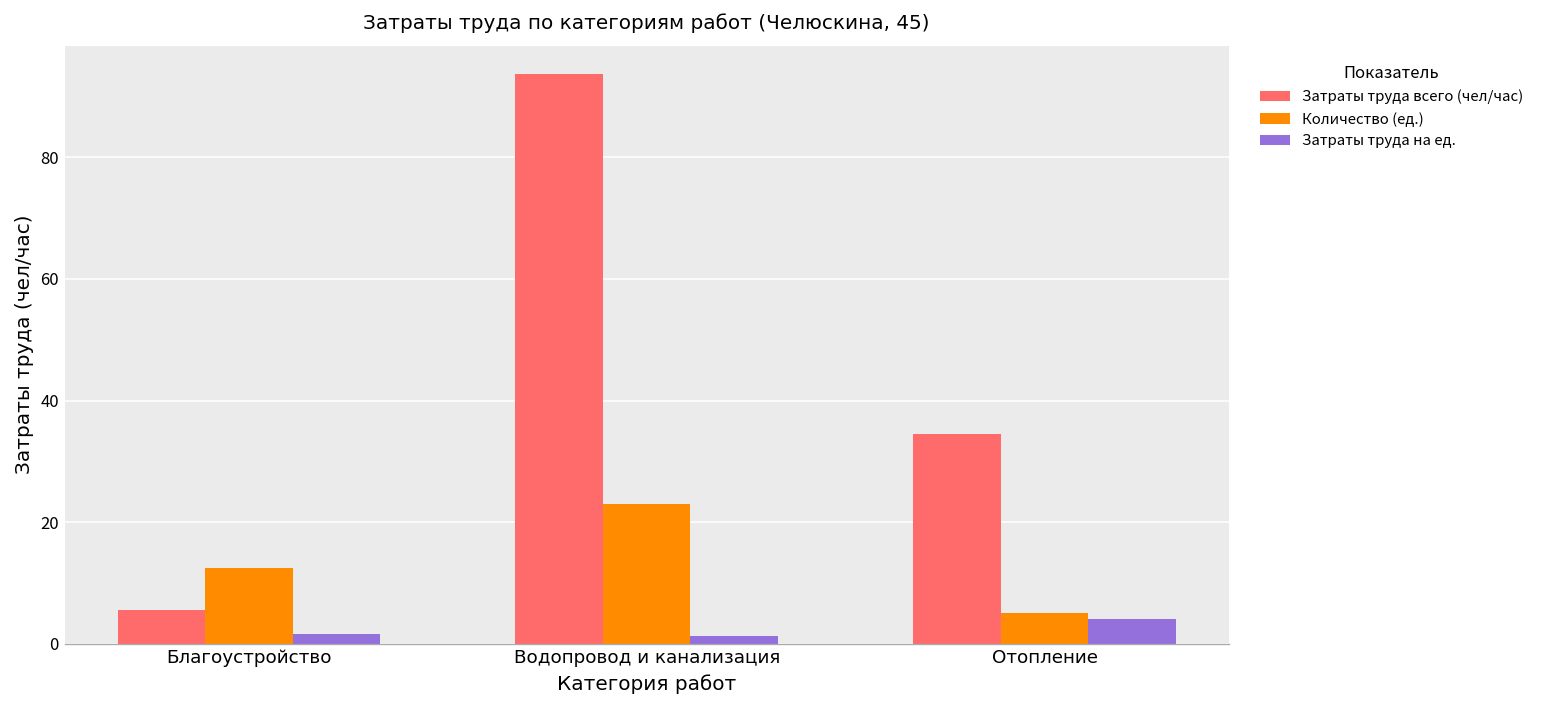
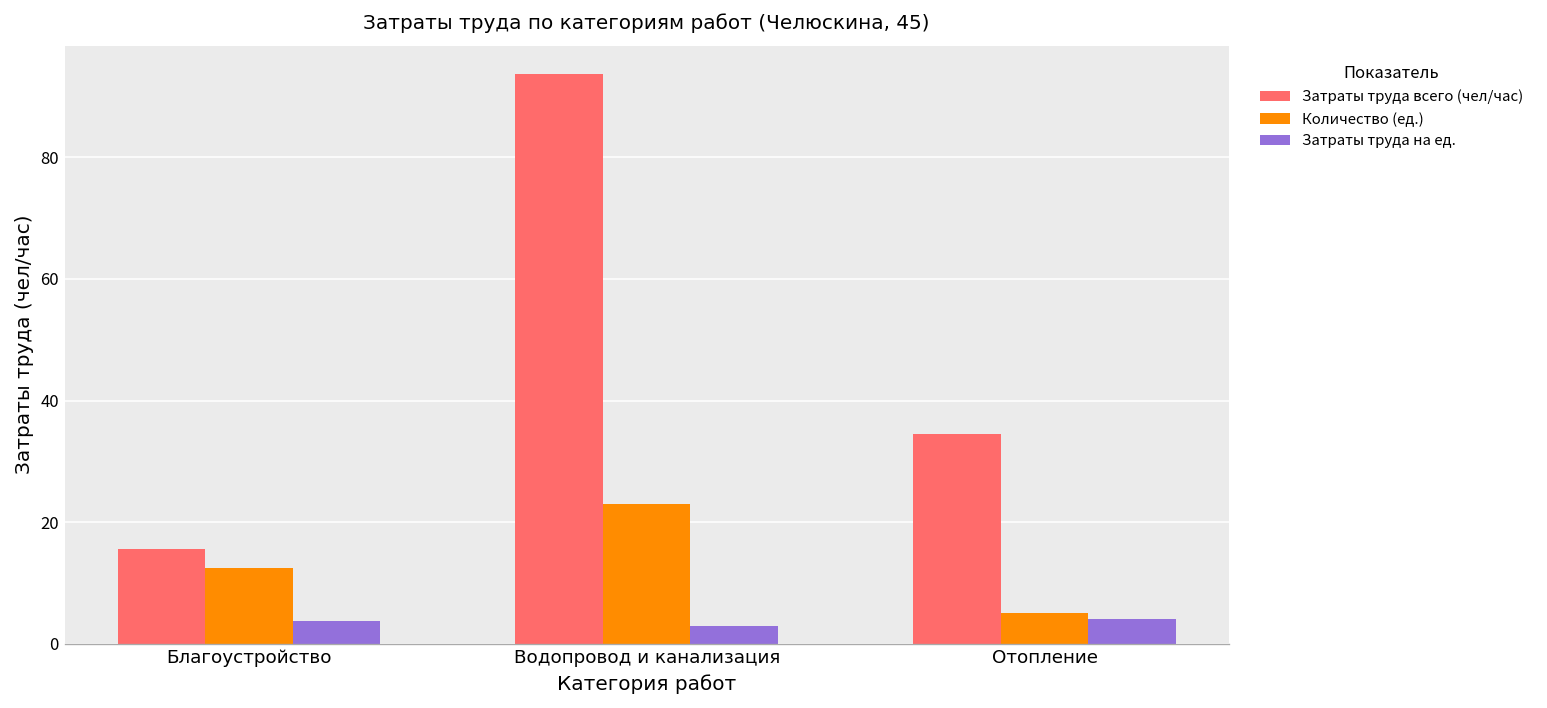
  {
    "Затраты труда всего (чел/час)": {
-     "Благоустройство": 5,
+     "Благоустройство": 16,
      "Водопровод и канализация": 94,
      "Отопление": 34
    },
    "Количество (ед.)": {
      "Благоустройство": 12,
      "Водопровод и канализация": 23,
      "Отопление": 5
    },
    "Затраты труда на ед.": {
-     "Благоустройство": 2,
-     "Водопровод и канализация": 1,
+     "Благоустройство": 4,
+     "Водопровод и канализация": 3,
      "Отопление": 4
    }
  }
